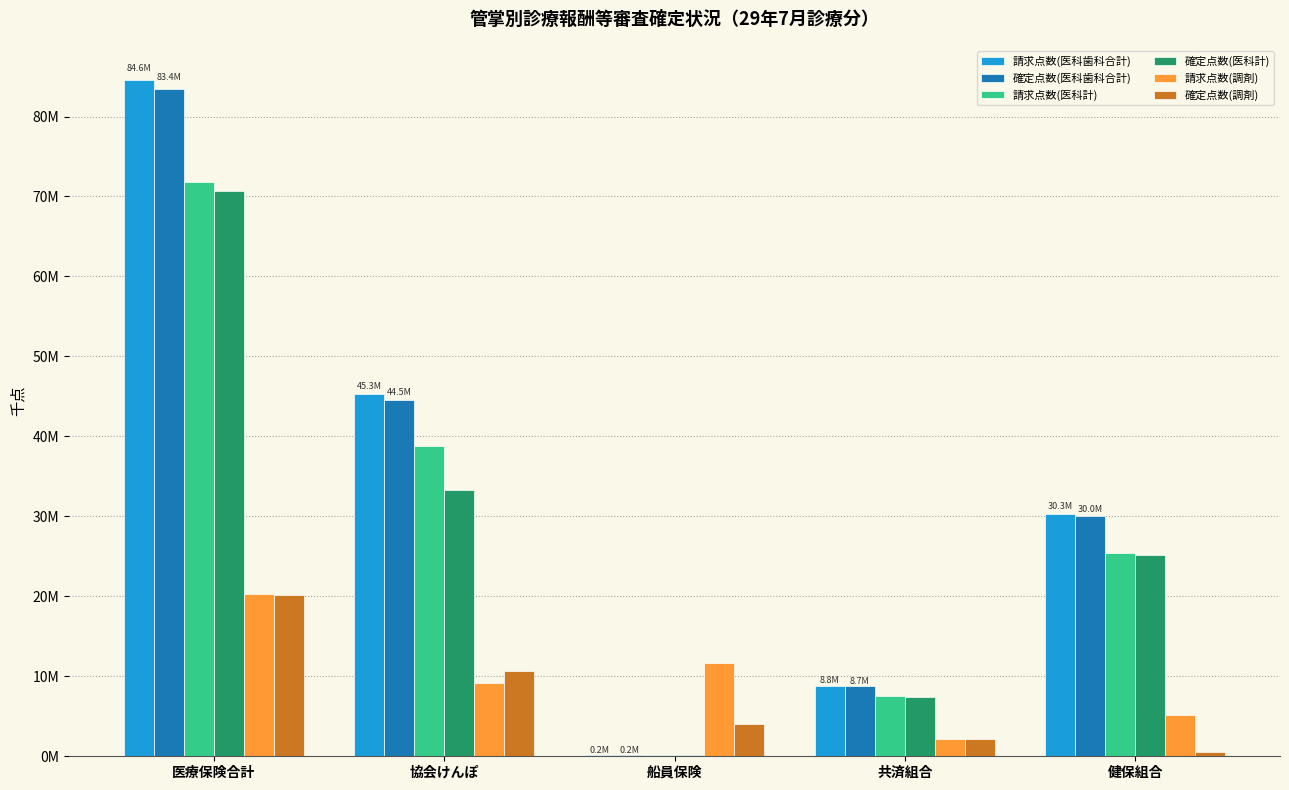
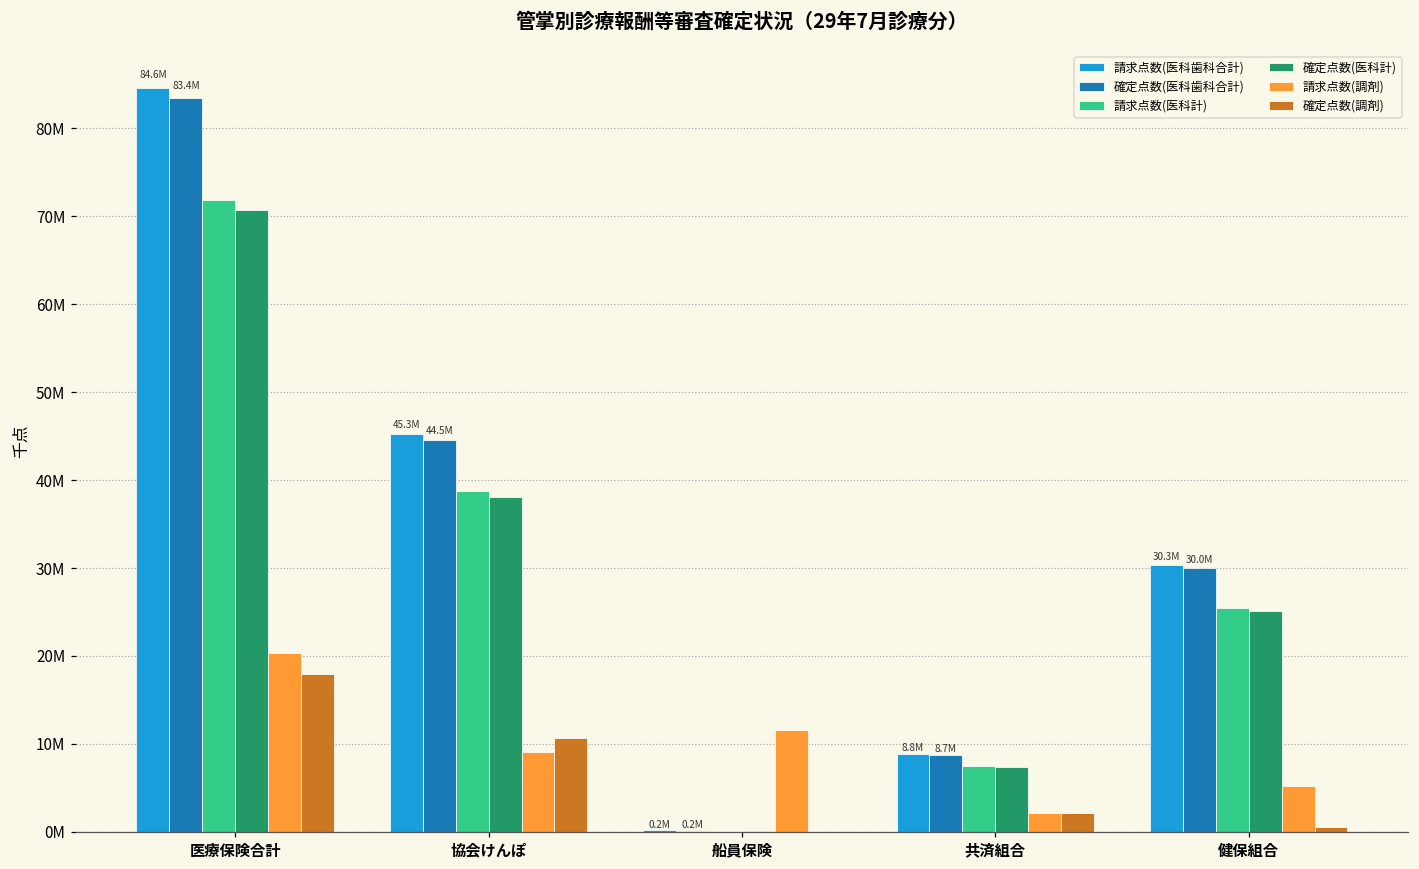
  {
    "請求点数(医科計)": {
      "医療保険合計": 72000000,
      "協会けんぽ": 39000000,
      "共済組合": 7000000,
      "健保組合": 25000000
    },
    "確定点数(医科計)": {
      "医療保険合計": 71000000,
-     "協会けんぽ": 33000000,
+     "協会けんぽ": 38000000,
      "共済組合": 7000000,
      "健保組合": 25000000
    },
    "請求点数(調剤)": {
      "医療保険合計": 20000000,
      "協会けんぽ": 9000000,
      "船員保険": 12000000,
      "共済組合": 2000000,
      "健保組合": 5000000
    },
    "確定点数(調剤)": {
-     "医療保険合計": 20000000,
+     "医療保険合計": 18000000,
      "協会けんぽ": 11000000,
-     "船員保険": 4000000,
+     "船員保険": 0,
      "共済組合": 2000000,
      "健保組合": 1000000
    }
  }
